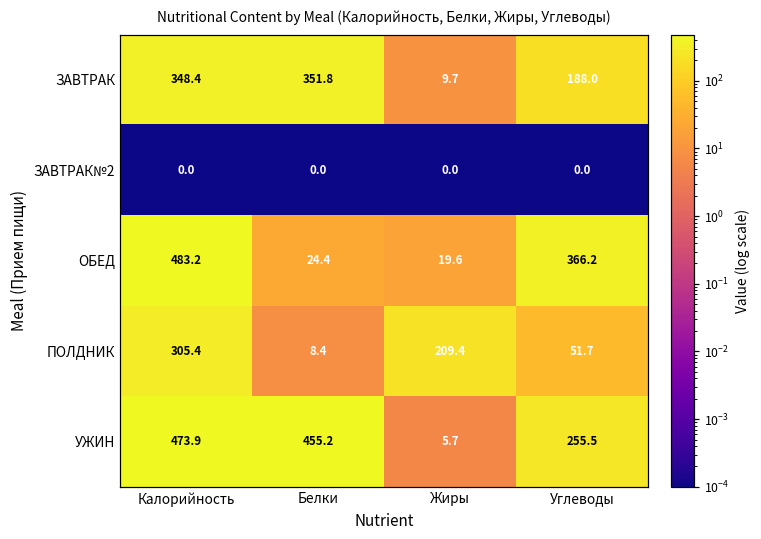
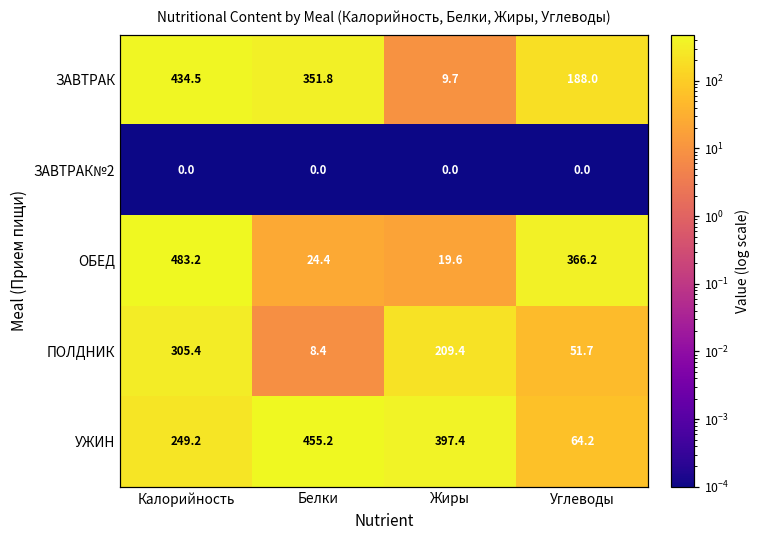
  {
    "ЗАВТРАК": {
-     "Калорийность": 348.4,
+     "Калорийность": 434.5,
      "Белки": 351.8,
      "Жиры": 9.7,
      "Углеводы": 188.0
    },
    "ЗАВТРАК№2": {
      "Калорийность": 0.0,
      "Белки": 0.0,
      "Жиры": 0.0,
      "Углеводы": 0.0
    },
    "ОБЕД": {
      "Калорийность": 483.2,
      "Белки": 24.4,
      "Жиры": 19.6,
      "Углеводы": 366.2
    },
    "ПОЛДНИК": {
      "Калорийность": 305.4,
      "Белки": 8.4,
      "Жиры": 209.4,
      "Углеводы": 51.7
    },
    "УЖИН": {
-     "Калорийность": 473.9,
+     "Калорийность": 249.2,
      "Белки": 455.2,
-     "Жиры": 5.7,
-     "Углеводы": 255.5
+     "Жиры": 397.4,
+     "Углеводы": 64.2
    }
  }
